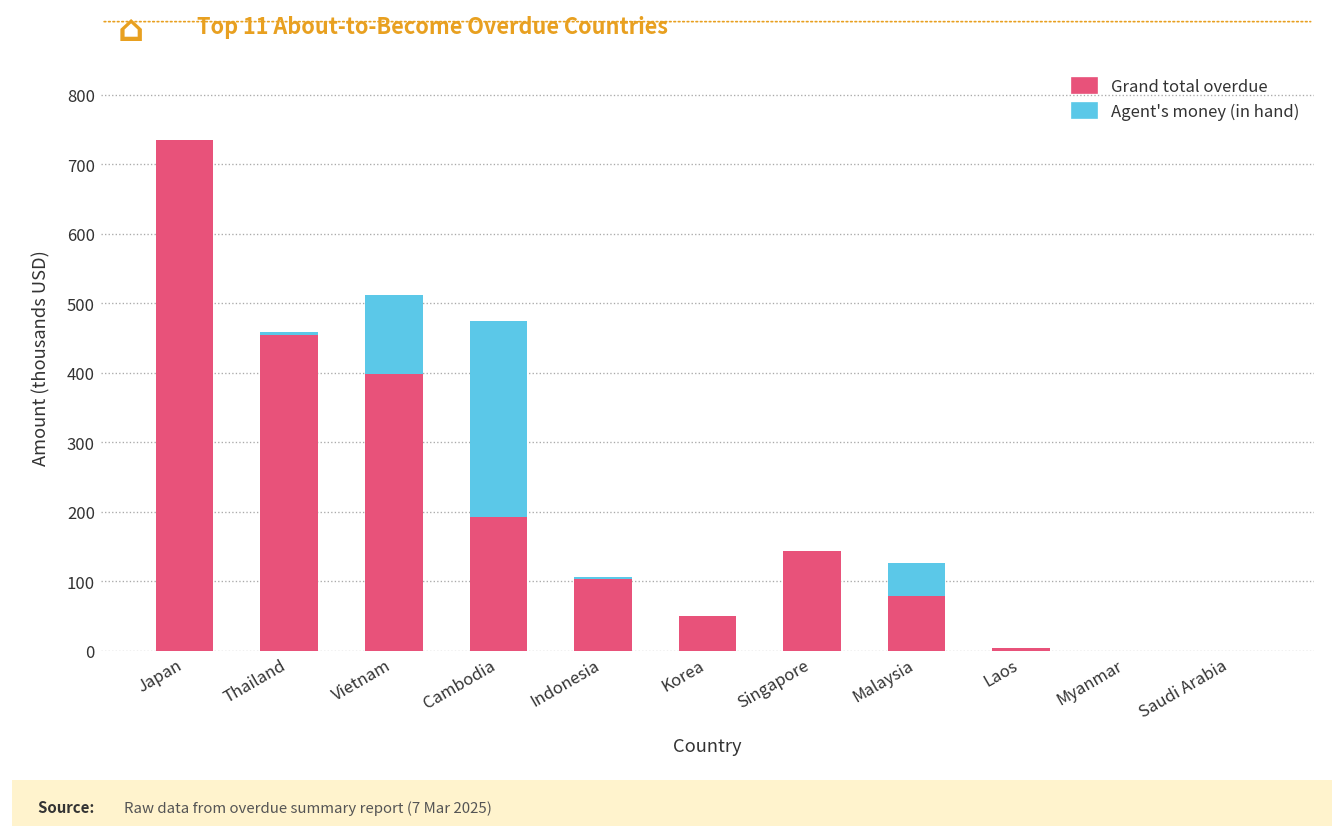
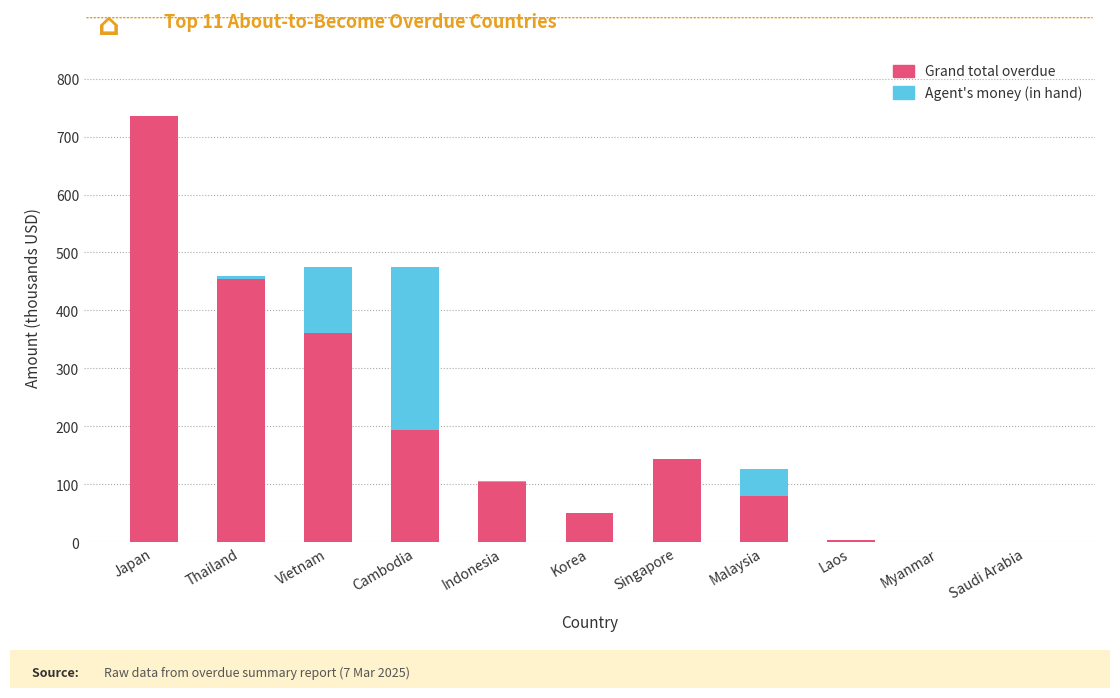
  {
    "Grand total overdue": {
      "Japan": 740,
      "Thailand": 450,
-     "Vietnam": 400,
+     "Vietnam": 360,
      "Cambodia": 190,
      "Indonesia": 100,
      "Korea": 50,
      "Singapore": 140,
      "Malaysia": 80,
      "Laos": 0,
      "Myanmar": 0,
      "Saudi Arabia": 0
    },
    "Agent's money (in hand)": {
      "Vietnam": 110,
      "Cambodia": 280,
      "Korea": 0,
      "Singapore": 0,
      "Malaysia": 50,
      "Laos": 0,
      "Myanmar": 0,
      "Saudi Arabia": 0
    }
  }
